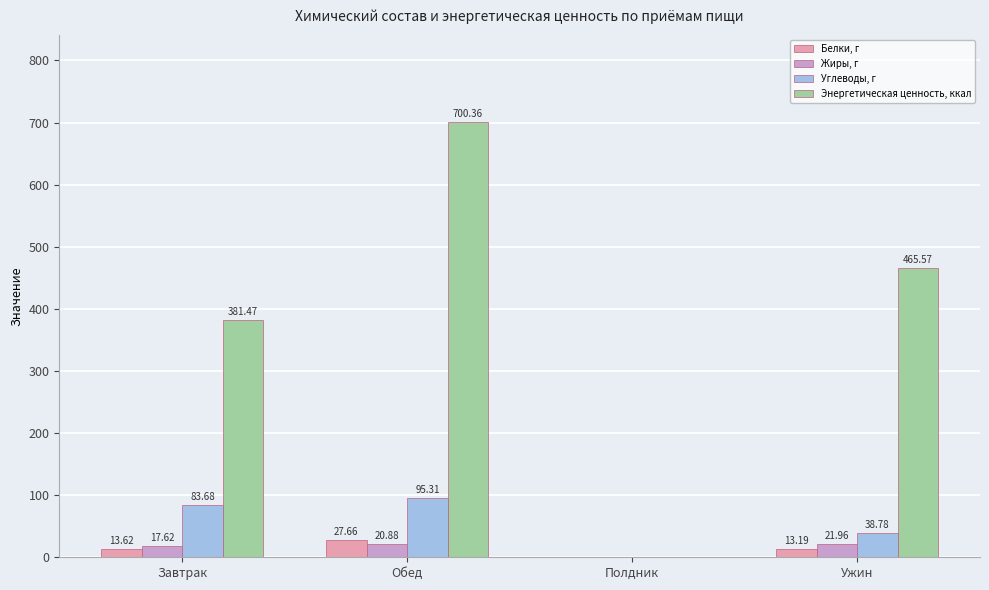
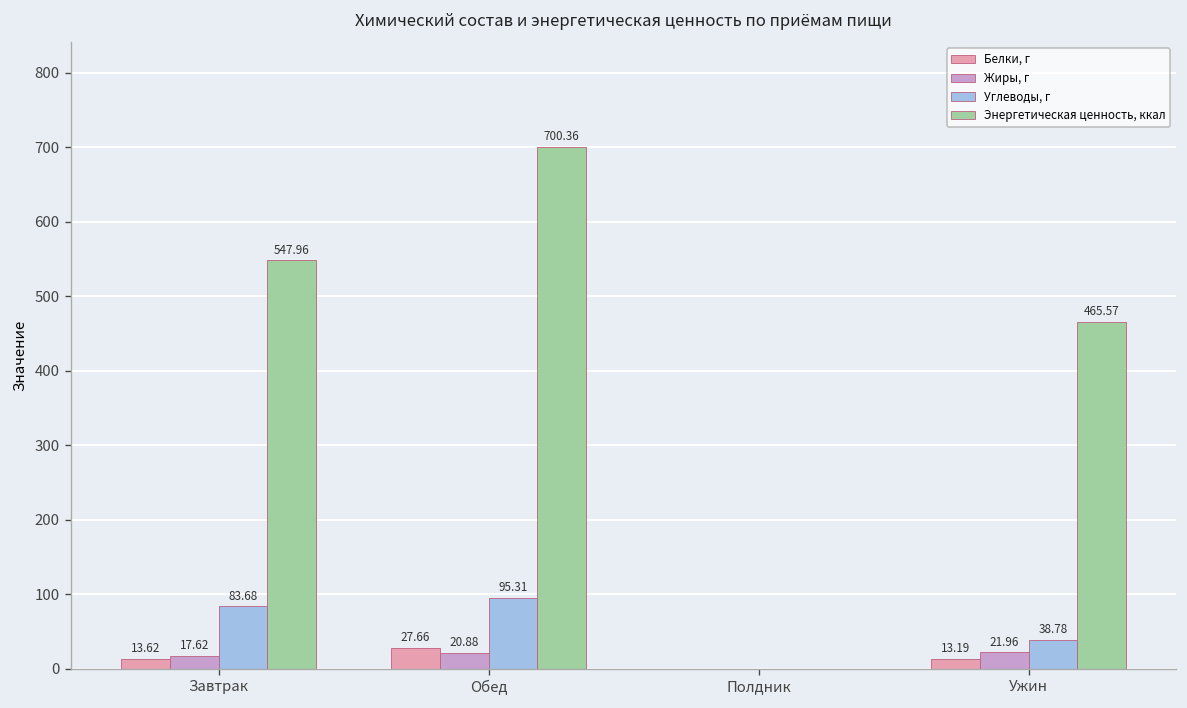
  {
    "Энергетическая ценность, ккал": {
-     "Завтрак": 381.47,
+     "Завтрак": 547.96,
      "Обед": 700.36,
      "Ужин": 465.57
    }
  }
